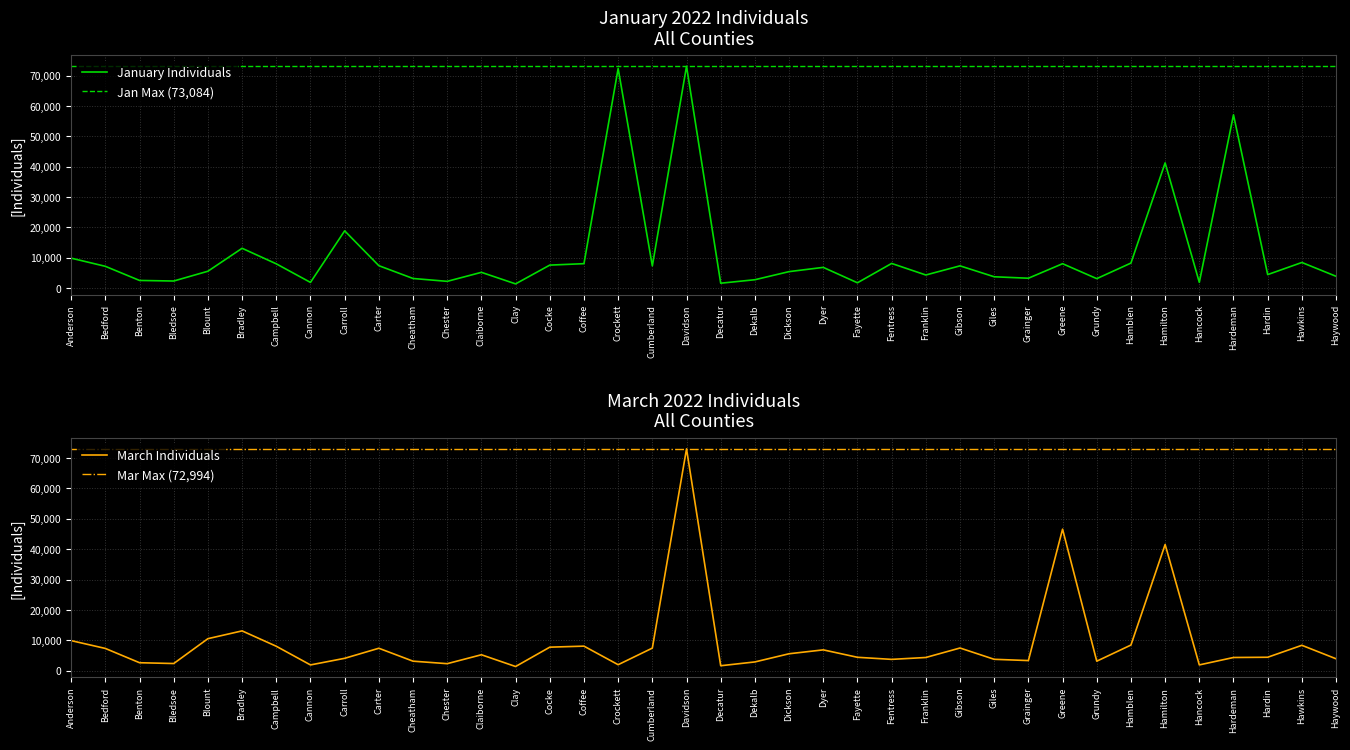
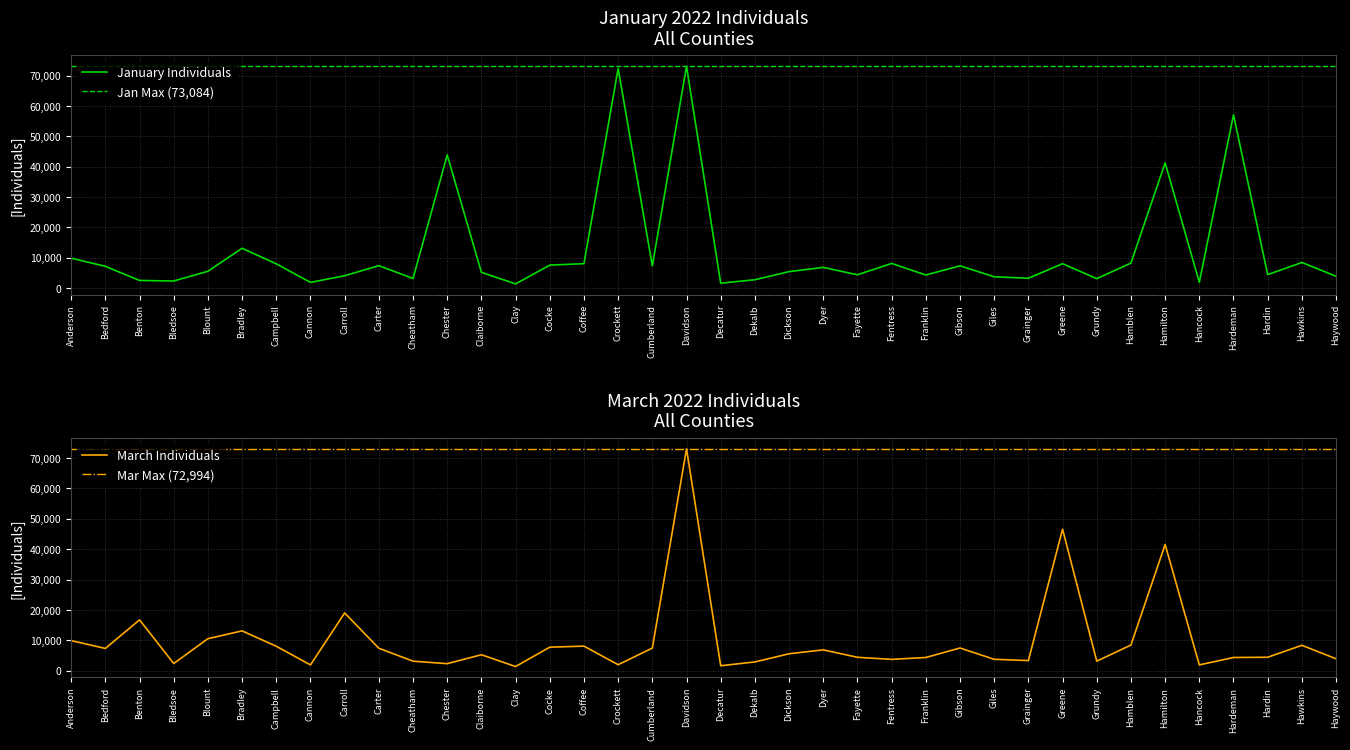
  {
    "January 2022 Individuals All Counties": {
      "Anderson": "10,000",
      "Bedford": "7,000",
      "Benton": "3,000",
      "Bledsoe": "2,000",
      "Blount": "6,000",
      "Bradley": "13,000",
      "Campbell": "8,000",
      "Cannon": "2,000",
-     "Carroll": "19,000",
+     "Carroll": "4,000",
      "Carter": "7,000",
      "Cheatham": "3,000",
-     "Chester": "2,000",
+     "Chester": "44,000",
      "Claiborne": "5,000",
      "Clay": "1,000",
      "Cocke": "8,000",
      "Coffee": "8,000",
      "Crockett": "72,000",
      "Cumberland": "7,000",
      "Davidson": "73,000",
      "Decatur": "2,000",
      "Dekalb": "3,000",
      "Dickson": "5,000",
      "Dyer": "7,000",
-     "Fayette": "2,000",
+     "Fayette": "4,000",
      "Fentress": "8,000",
      "Franklin": "4,000",
      "Gibson": "7,000",
      "Giles": "4,000",
      "Grainger": "3,000",
      "Greene": "8,000",
      "Grundy": "3,000",
      "Hamblen": "8,000",
      "Hamilton": "41,000",
      "Hancock": "2,000",
      "Hardeman": "57,000",
      "Hardin": "4,000",
      "Hawkins": "8,000",
      "Haywood": "4,000"
    },
    "March 2022 Individuals All Counties": {
      "Anderson": "10,000",
      "Bedford": "7,000",
-     "Benton": "3,000",
+     "Benton": "17,000",
      "Bledsoe": "2,000",
      "Blount": "11,000",
      "Bradley": "13,000",
      "Campbell": "8,000",
      "Cannon": "2,000",
-     "Carroll": "4,000",
+     "Carroll": "19,000",
      "Carter": "7,000",
      "Cheatham": "3,000",
      "Chester": "2,000",
      "Claiborne": "5,000",
      "Clay": "1,000",
      "Cocke": "8,000",
      "Coffee": "8,000",
      "Crockett": "2,000",
      "Cumberland": "7,000",
      "Davidson": "73,000",
      "Decatur": "2,000",
      "Dekalb": "3,000",
      "Dickson": "6,000",
      "Dyer": "7,000",
      "Fayette": "4,000",
      "Fentress": "4,000",
      "Franklin": "4,000",
      "Gibson": "8,000",
      "Giles": "4,000",
      "Grainger": "3,000",
      "Greene": "47,000",
      "Grundy": "3,000",
      "Hamblen": "8,000",
      "Hamilton": "42,000",
      "Hancock": "2,000",
      "Hardeman": "4,000",
      "Hardin": "4,000",
      "Hawkins": "8,000",
      "Haywood": "4,000"
    }
  }
